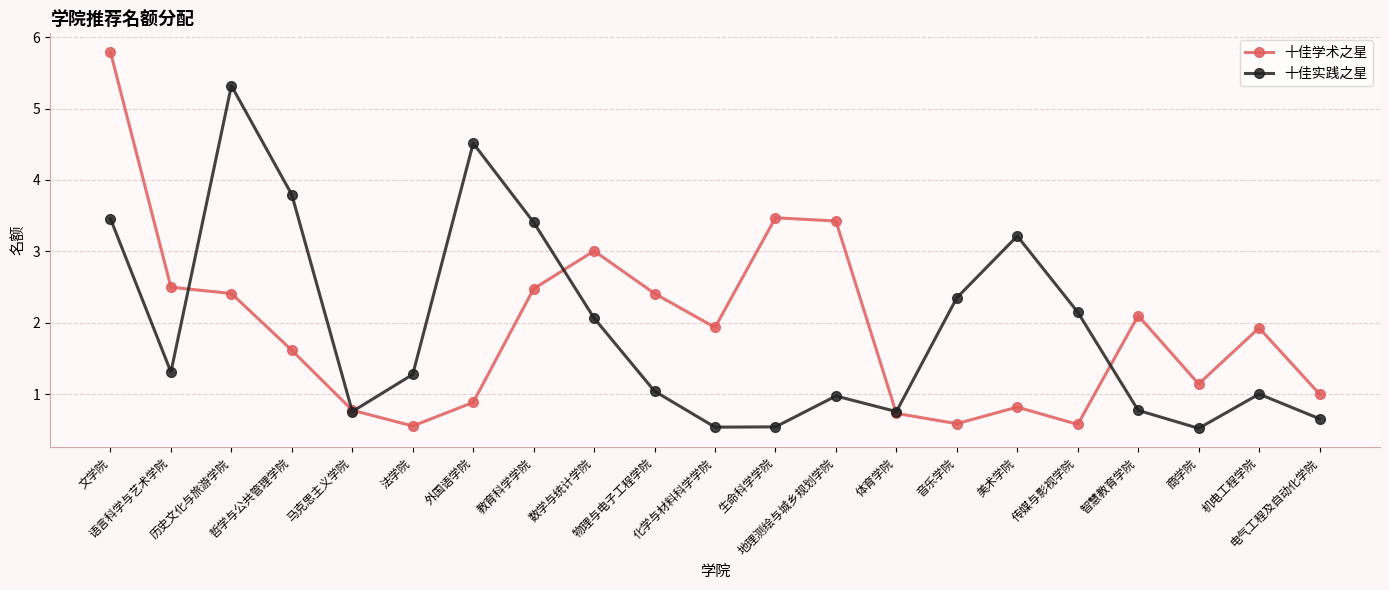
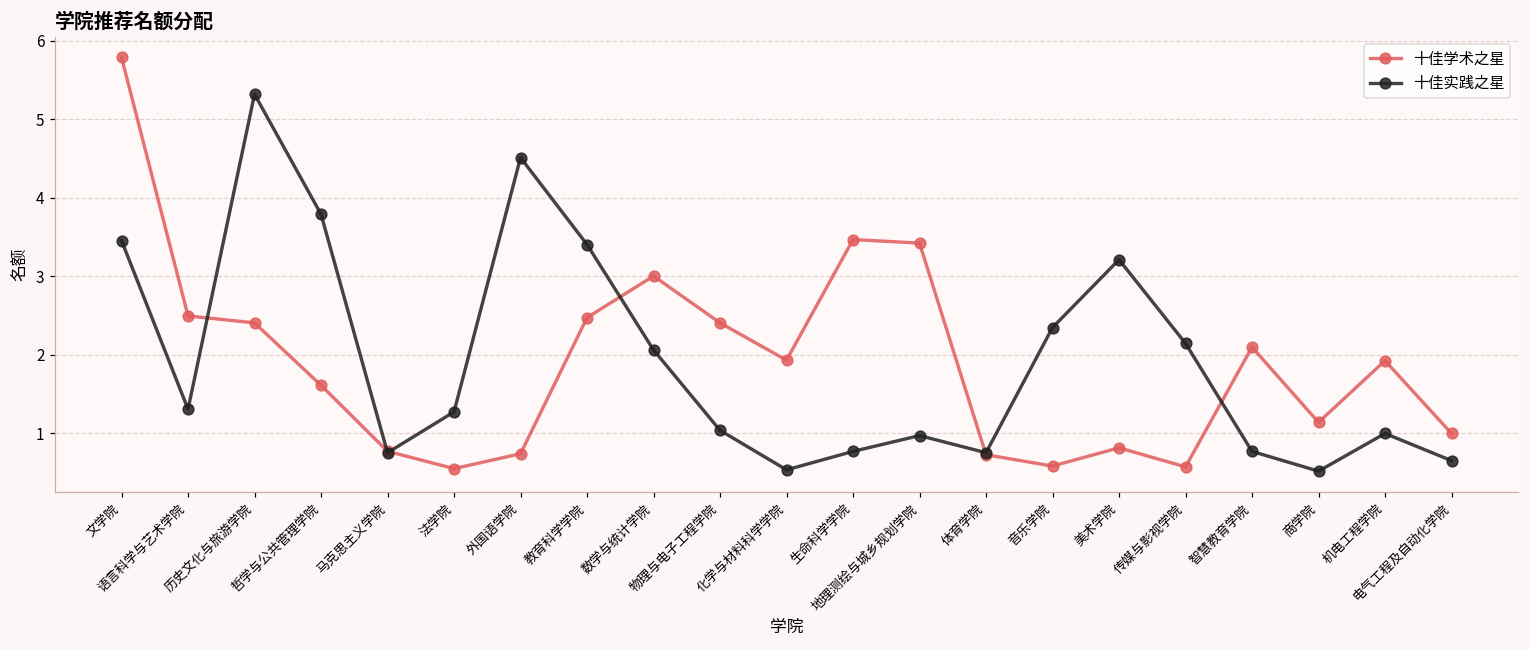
  {
    "十佳学术之星": {
      "文学院": 5.8,
      "语言科学与艺术学院": 2.5,
      "历史文化与旅游学院": 2.4,
      "哲学与公共管理学院": 1.6,
      "法学院": 0.6,
-     "外国语学院": 0.9,
+     "外国语学院": 0.7,
      "教育科学学院": 2.5,
      "数学与统计学院": 3.0,
      "物理与电子工程学院": 2.4,
      "化学与材料科学学院": 1.9,
      "生命科学学院": 3.5,
      "地理测绘与城乡规划学院": 3.4,
      "音乐学院": 0.6,
      "美术学院": 0.8,
      "传媒与影视学院": 0.6,
      "智慧教育学院": 2.1,
      "商学院": 1.1,
      "机电工程学院": 1.9,
      "电气工程及自动化学院": 1.0
    },
    "十佳实践之星": {
      "文学院": 3.5,
      "语言科学与艺术学院": 1.3,
      "历史文化与旅游学院": 5.3,
      "哲学与公共管理学院": 3.8,
      "法学院": 1.3,
      "外国语学院": 4.5,
      "教育科学学院": 3.4,
      "数学与统计学院": 2.1,
      "物理与电子工程学院": 1.0,
      "化学与材料科学学院": 0.5,
-     "生命科学学院": 0.5,
+     "生命科学学院": 0.8,
      "地理测绘与城乡规划学院": 1.0,
      "音乐学院": 2.3,
      "美术学院": 3.2,
      "传媒与影视学院": 2.1,
      "智慧教育学院": 0.8,
      "商学院": 0.5,
      "机电工程学院": 1.0,
      "电气工程及自动化学院": 0.7
    }
  }
